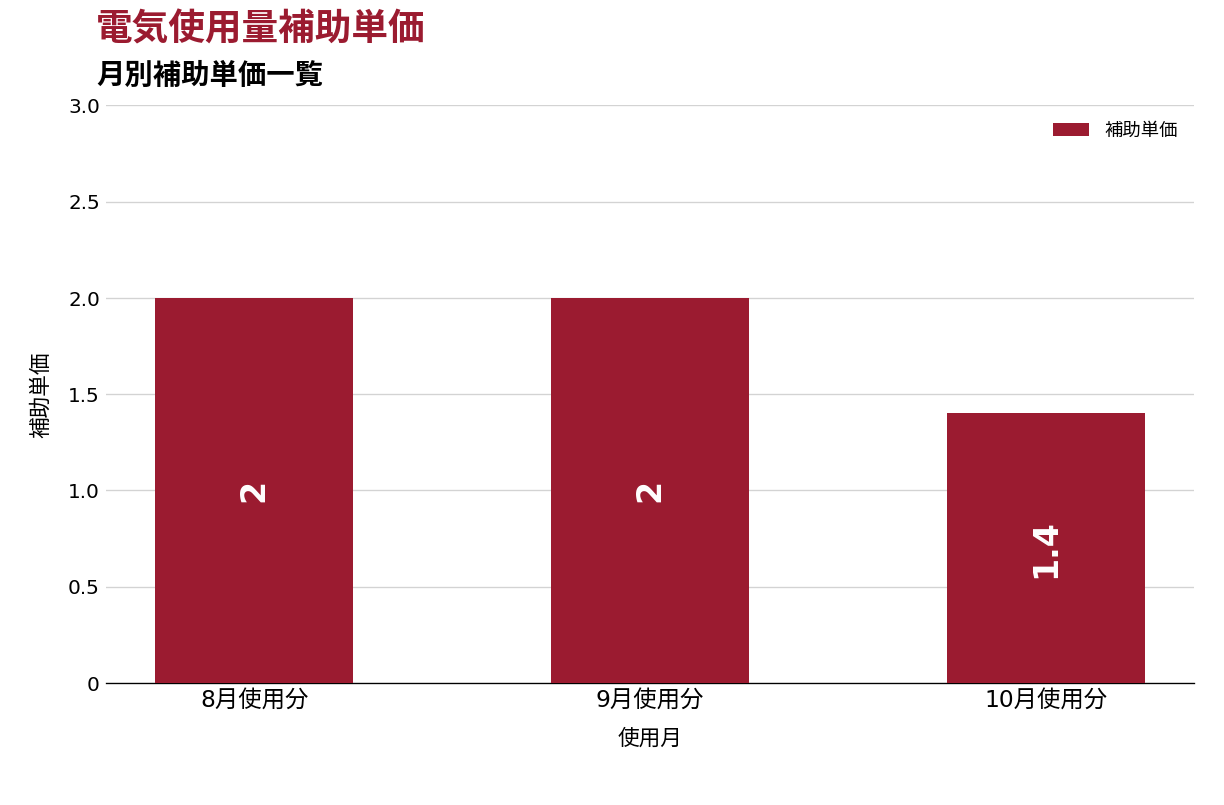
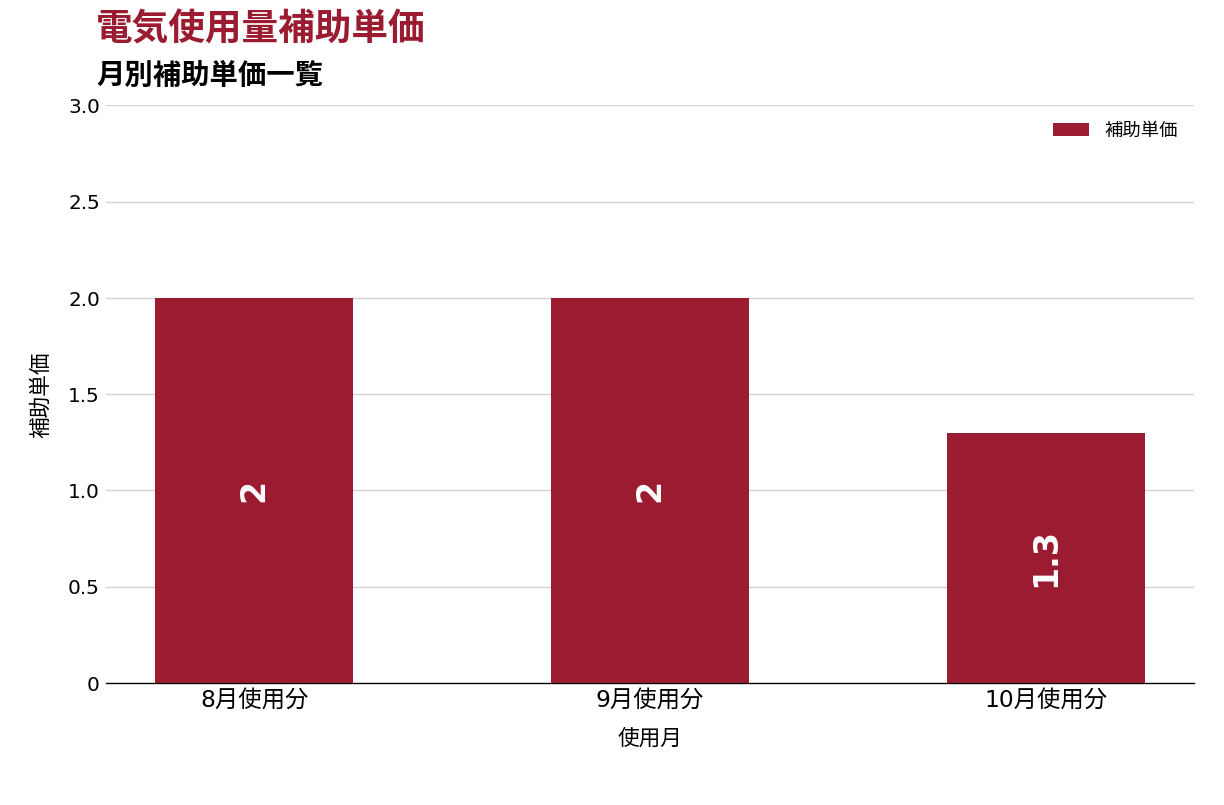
  {
    "8月使用分": 2,
    "9月使用分": 2,
-   "10月使用分": 1.4
+   "10月使用分": 1.3
  }
